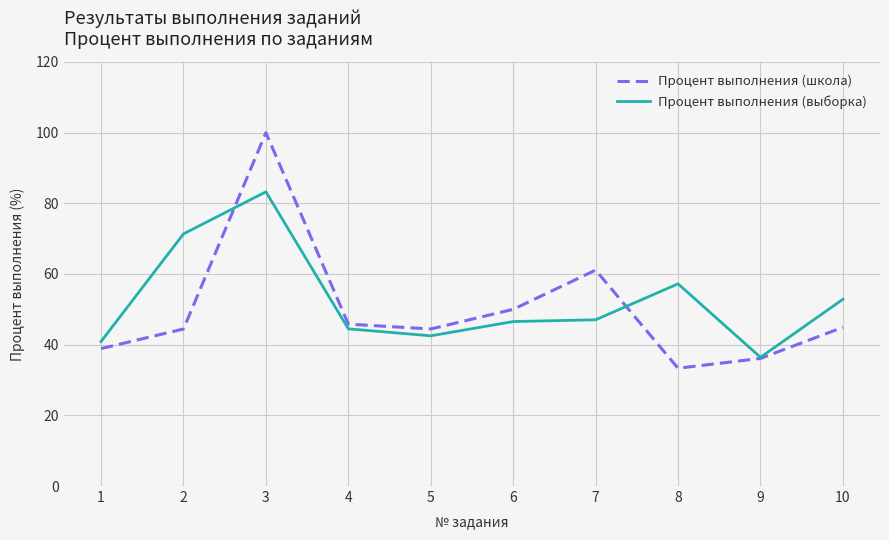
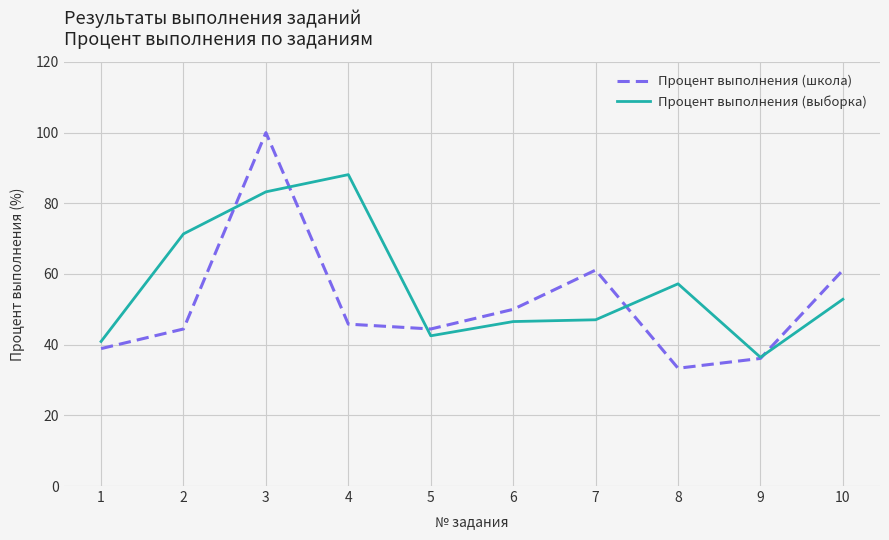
  {
    "Процент выполнения (школа)": {
      "1": 39,
      "2": 44,
      "3": 100,
      "4": 46,
      "5": 44,
      "6": 50,
      "7": 61,
      "8": 33,
-     "10": 45
+     "10": 61
    },
    "Процент выполнения (выборка)": {
      "1": 41,
      "2": 71,
      "3": 83,
-     "4": 44,
+     "4": 88,
      "5": 43,
      "6": 47,
      "7": 47,
      "8": 57,
      "10": 53
    }
  }
